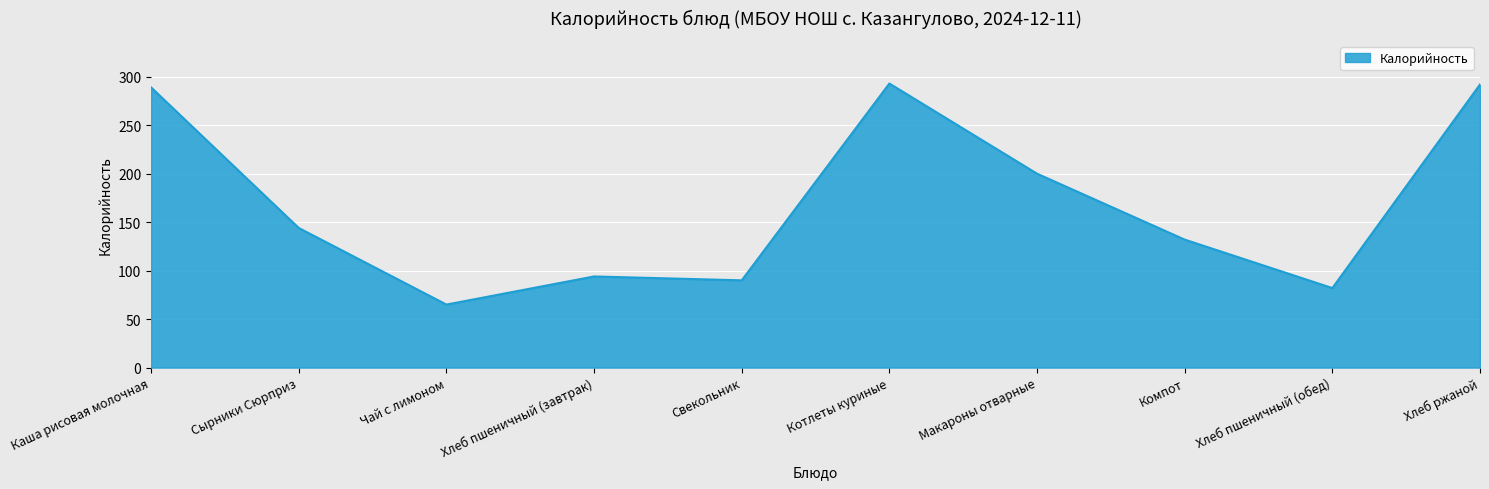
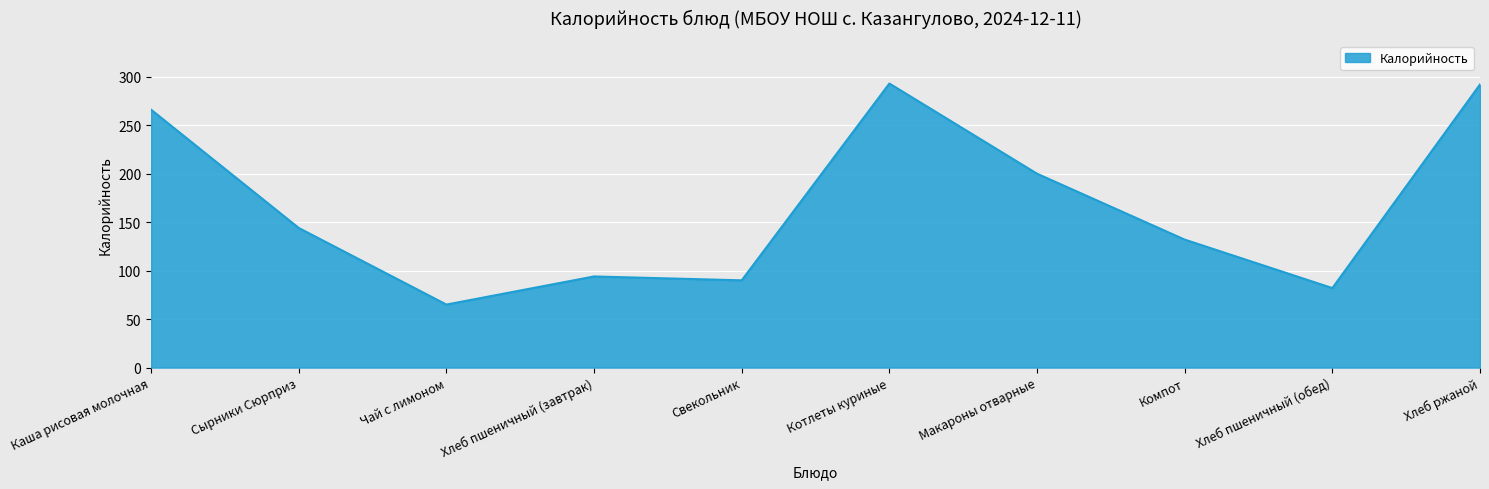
  {
-   "Каша рисовая молочная": 290,
+   "Каша рисовая молочная": 270,
    "Сырники Сюрприз": 140,
    "Чай с лимоном": 70,
    "Хлеб пшеничный (завтрак)": 90,
    "Свекольник": 90,
    "Котлеты куриные": 290,
    "Макароны отварные": 200,
    "Компот": 130,
    "Хлеб пшеничный (обед)": 80,
    "Хлеб ржаной": 290
  }
